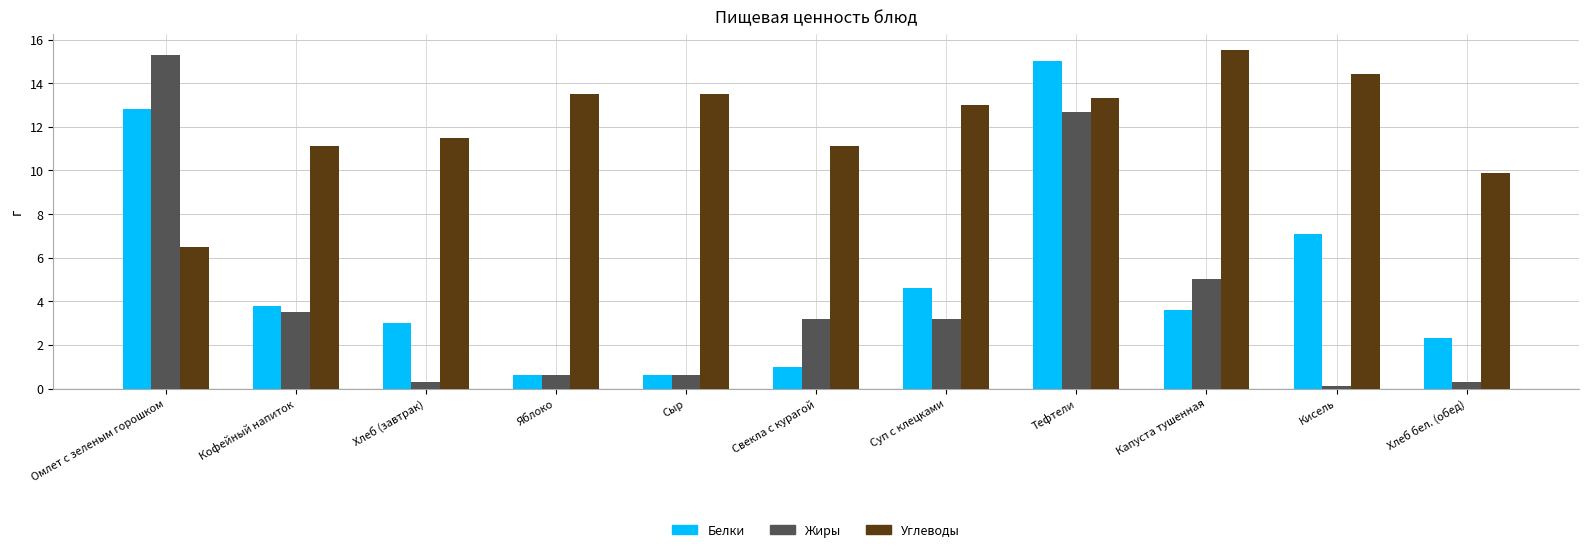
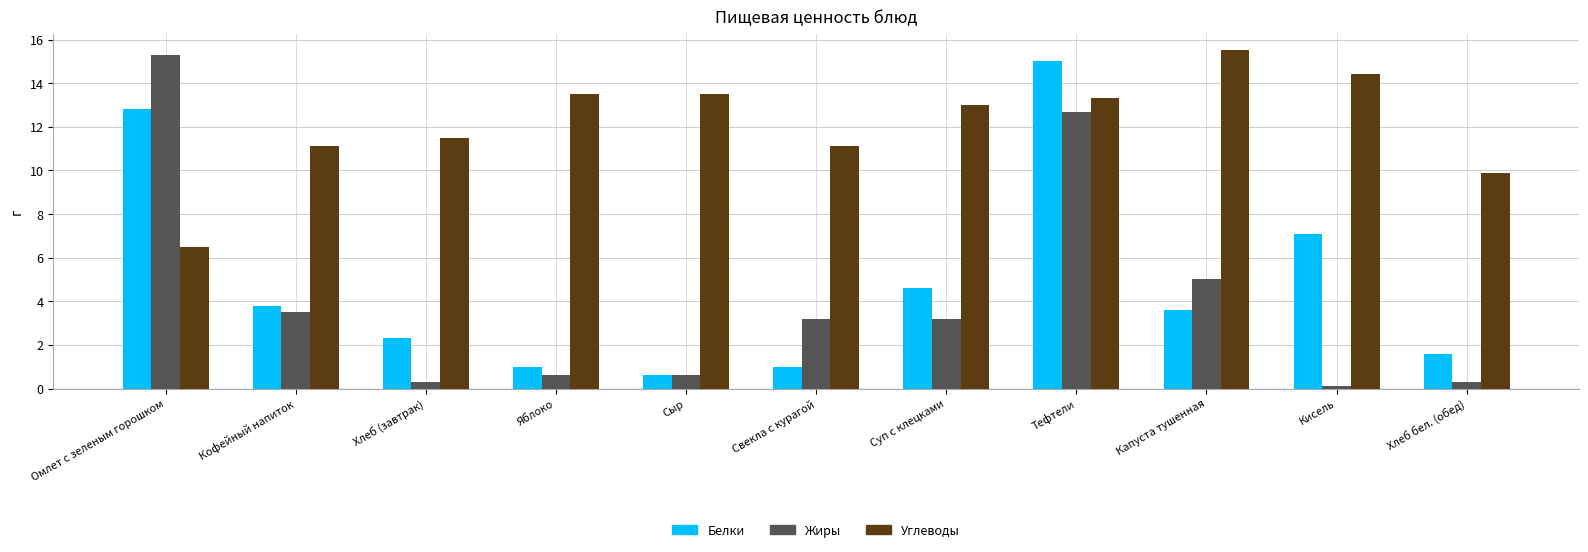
  {
    "Белки": {
      "Омлет с зеленым горошком": 12.8,
      "Кофейный напиток": 3.8,
-     "Хлеб (завтрак)": 3.0,
-     "Яблоко": 0.6,
+     "Хлеб (завтрак)": 2.3,
+     "Яблоко": 1.0,
      "Сыр": 0.6,
      "Свекла с курагой": 1.0,
      "Суп с клецками": 4.6,
      "Тефтели": 15.0,
      "Капуста тушенная": 3.6,
      "Кисель": 7.1,
-     "Хлеб бел. (обед)": 2.3
+     "Хлеб бел. (обед)": 1.6
    },
    "Жиры": {
      "Омлет с зеленым горошком": 15.3,
      "Кофейный напиток": 3.5,
      "Хлеб (завтрак)": 0.3,
      "Яблоко": 0.6,
      "Сыр": 0.6,
      "Свекла с курагой": 3.2,
      "Суп с клецками": 3.2,
      "Тефтели": 12.7,
      "Капуста тушенная": 5.0,
      "Хлеб бел. (обед)": 0.3
    },
    "Углеводы": {
      "Омлет с зеленым горошком": 6.5,
      "Кофейный напиток": 11.1,
      "Хлеб (завтрак)": 11.5,
      "Яблоко": 13.5,
      "Сыр": 13.5,
      "Свекла с курагой": 11.1,
      "Суп с клецками": 13.0,
      "Тефтели": 13.3,
      "Капуста тушенная": 15.5,
      "Кисель": 14.4,
      "Хлеб бел. (обед)": 9.9
    }
  }
